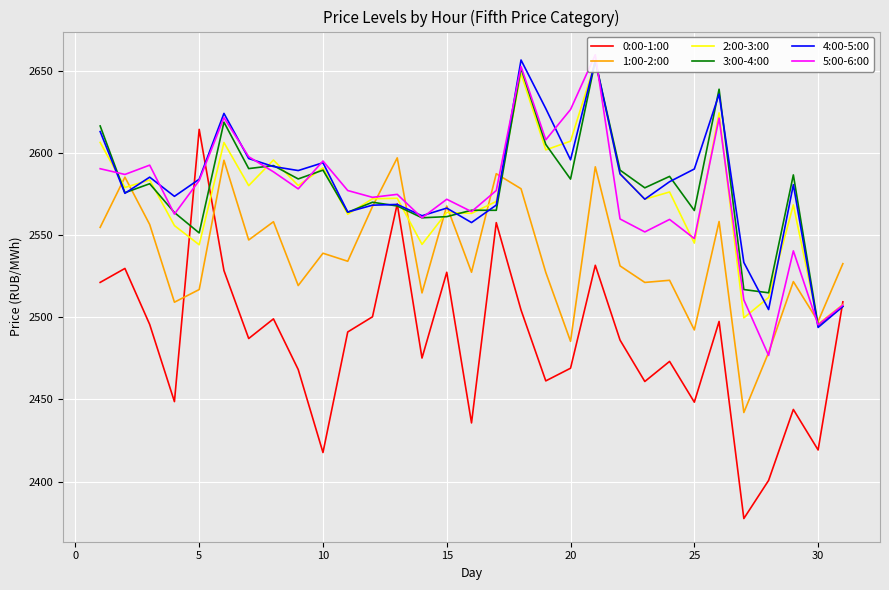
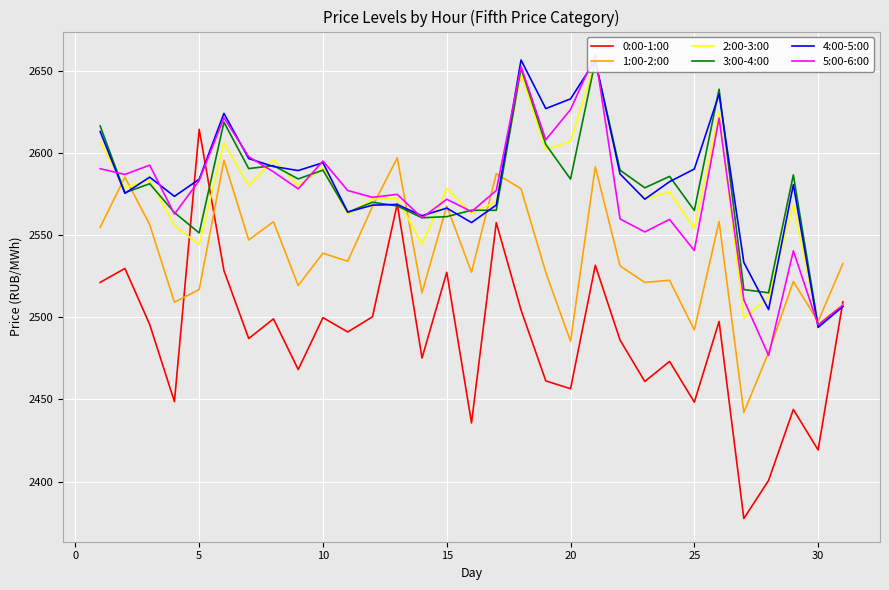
  {
    "0:00-1:00": {
      "5": 2614,
-     "10": 2418,
+     "10": 2500,
      "15": 2527,
-     "20": 2469,
+     "20": 2456,
      "25": 2448,
      "30": 2419
    },
    "1:00-2:00": {
      "5": 2517,
      "10": 2539,
      "20": 2485,
      "25": 2492
    },
    "2:00-3:00": {
      "5": 2544,
-     "15": 2564,
+     "15": 2578,
      "20": 2607,
-     "25": 2545
+     "25": 2554
    },
    "3:00-4:00": {
      "5": 2551,
      "15": 2561,
      "20": 2584,
      "25": 2565
    },
    "4:00-5:00": {
-     "20": 2596,
+     "20": 2633,
      "25": 2590
    },
    "5:00-6:00": {
      "15": 2572,
      "20": 2626,
-     "25": 2548
+     "25": 2541
    }
  }
